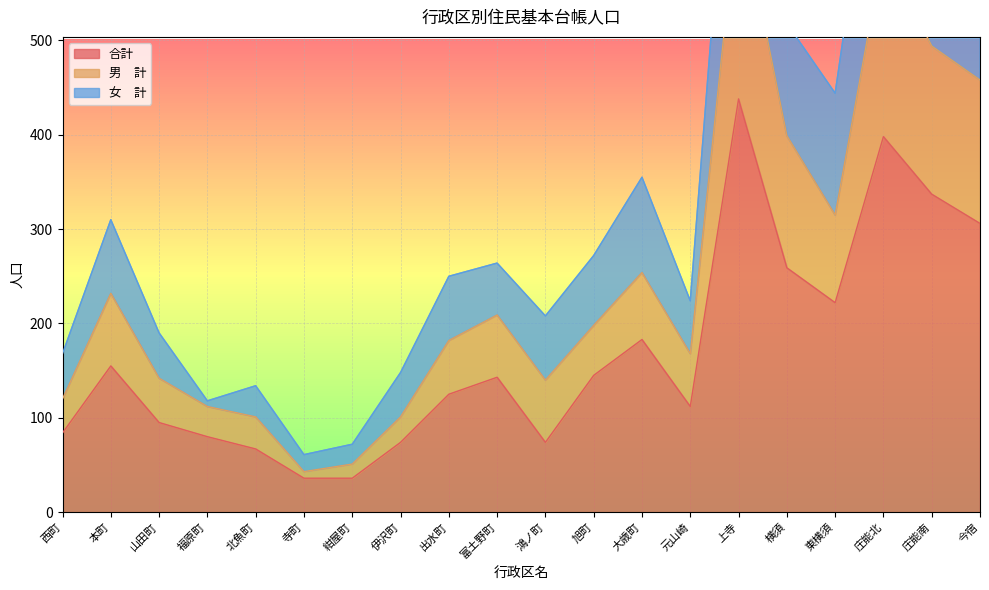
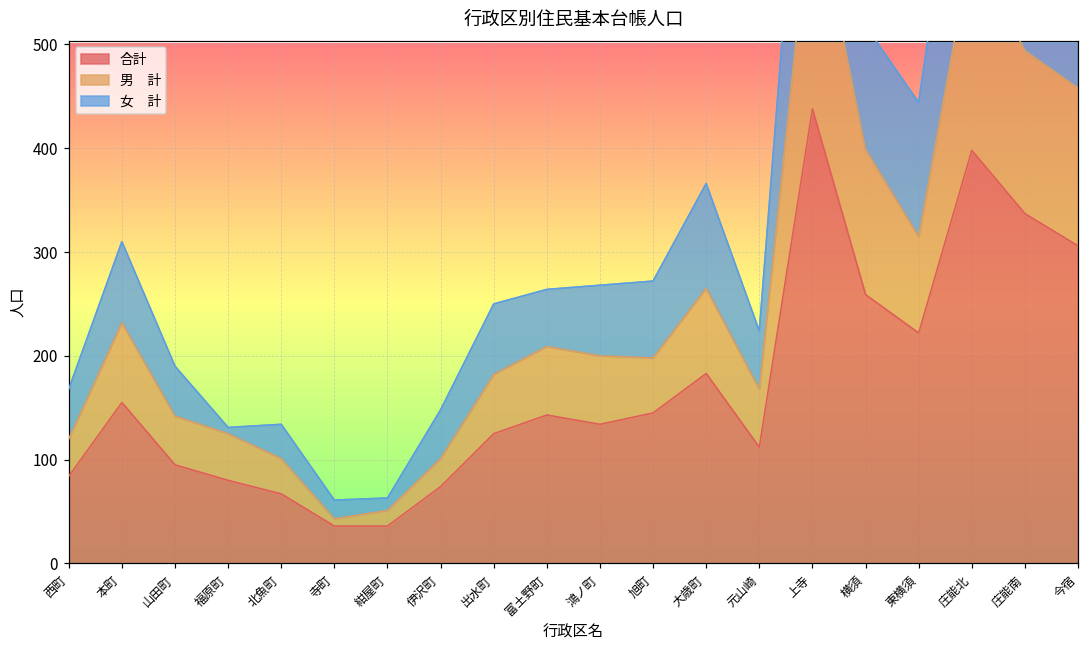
  {
    "合計": {
      "西町": 80,
      "本町": 160,
      "山田町": 100,
      "福原町": 80,
      "北魚町": 70,
      "寺町": 40,
      "紺屋町": 40,
      "伊沢町": 70,
      "出水町": 130,
      "富土野町": 140,
-     "鴻ノ町": 70,
+     "鴻ノ町": 130,
      "旭町": 150,
      "大歳町": 180,
      "元山崎": 110,
      "上寺": 440,
      "横須": 260,
      "東横須": 220,
      "庄能北": 400,
      "庄能南": 340,
      "今宿": 310
    },
    "男 計": {
      "西町": 40,
      "本町": 80,
      "山田町": 50,
-     "福原町": 30,
+     "福原町": 50,
      "北魚町": 30,
      "寺町": 10,
      "紺屋町": 20,
      "伊沢町": 30,
      "出水町": 60,
      "富土野町": 70,
      "鴻ノ町": 70,
      "旭町": 50,
-     "大歳町": 70,
+     "大歳町": 80,
      "元山崎": 60,
      "横須": 140,
      "東横須": 90,
      "庄能南": 160,
      "今宿": 150
    },
    "女 計": {
      "西町": 50,
      "本町": 80,
      "山田町": 50,
      "福原町": 10,
      "北魚町": 30,
      "寺町": 20,
-     "紺屋町": 20,
+     "紺屋町": 10,
      "伊沢町": 50,
      "出水町": 70,
      "富土野町": 60,
      "鴻ノ町": 70,
      "旭町": 70,
      "大歳町": 100,
      "元山崎": 60,
      "東横須": 130
    }
  }
